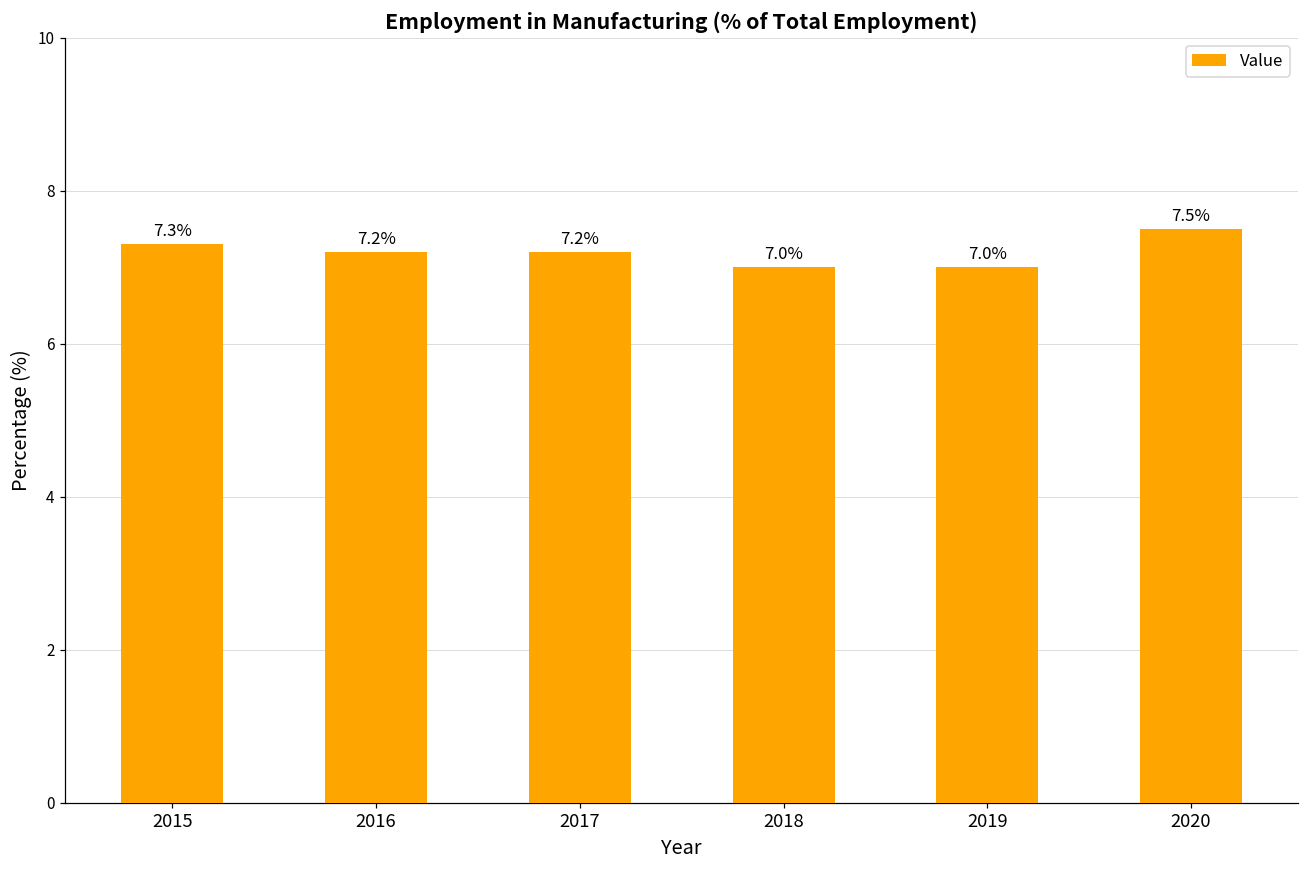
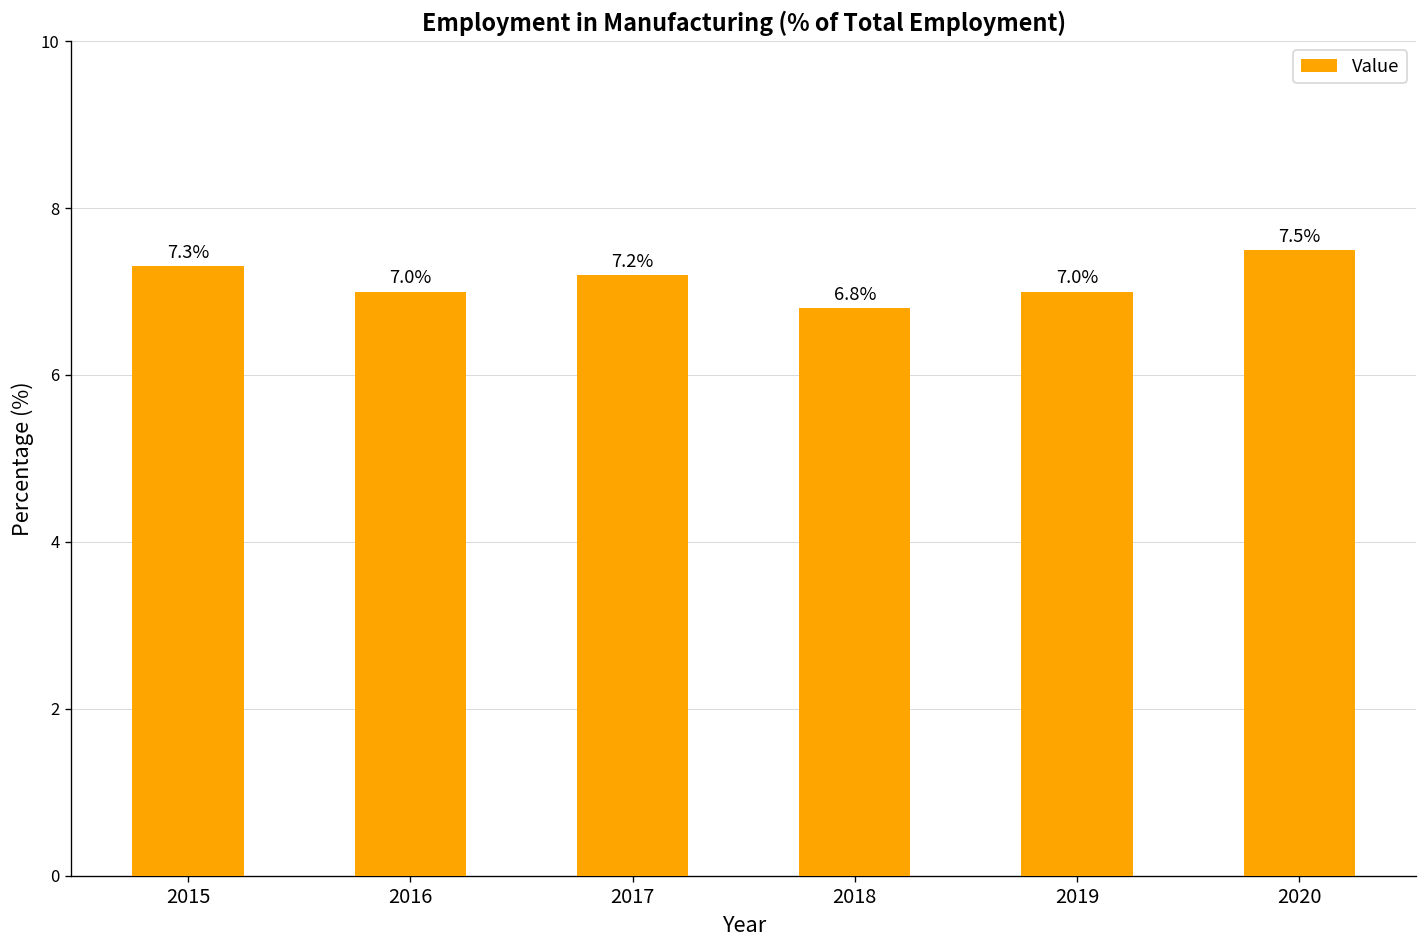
  {
    "2015": "7.3%",
-   "2016": "7.2%",
+   "2016": "7.0%",
    "2017": "7.2%",
-   "2018": "7.0%",
+   "2018": "6.8%",
    "2019": "7.0%",
    "2020": "7.5%"
  }
